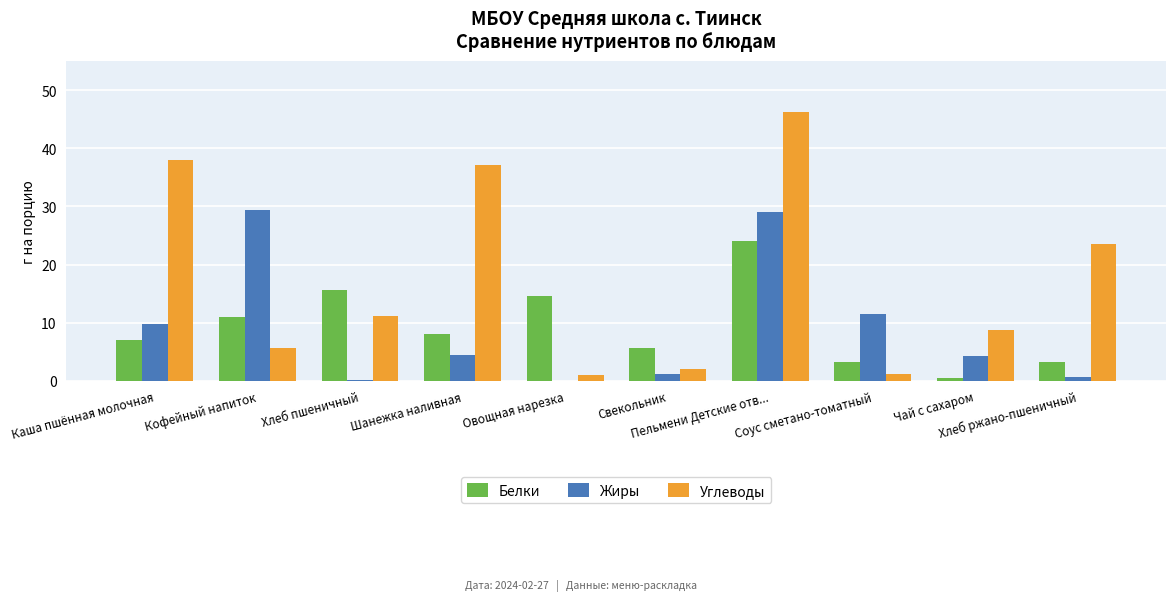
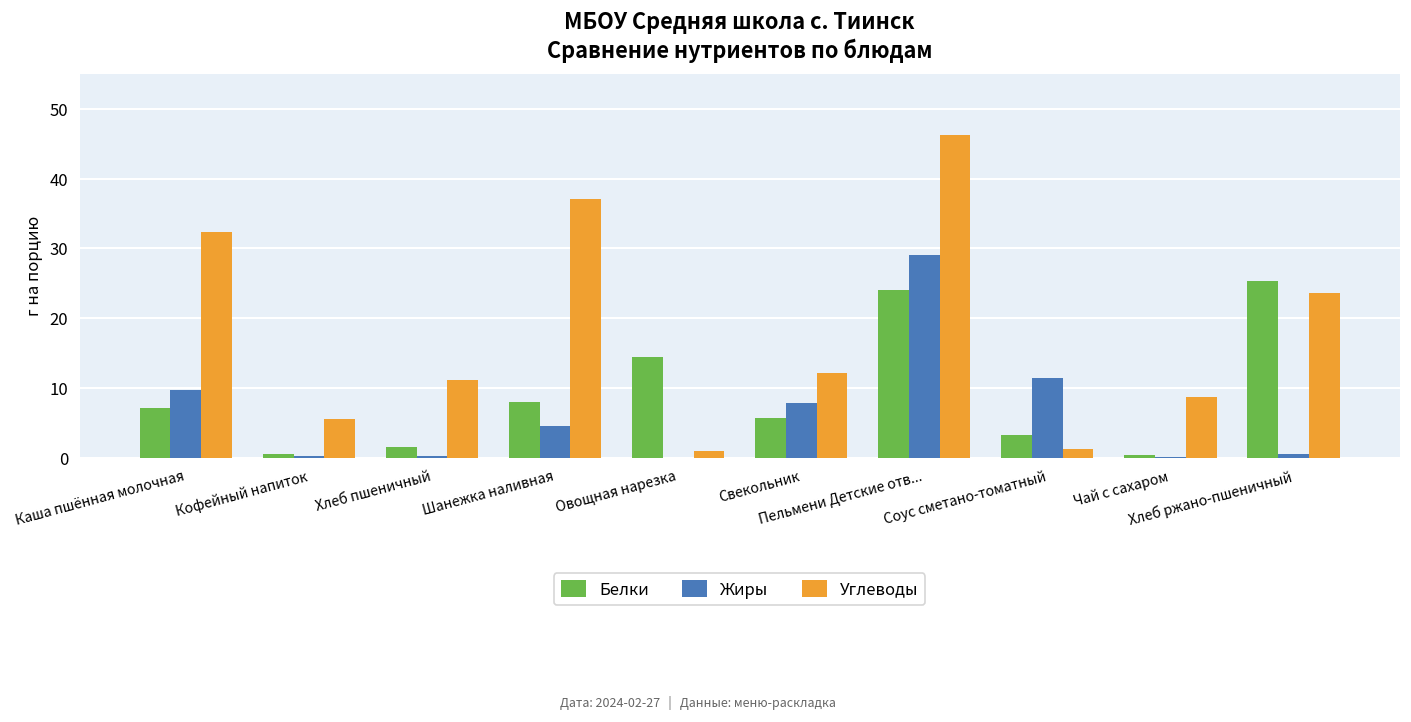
  {
    "Белки": {
      "Каша пшённая молочная": 7,
-     "Кофейный напиток": 11,
-     "Хлеб пшеничный": 16,
+     "Кофейный напиток": 1,
+     "Хлеб пшеничный": 2,
      "Шанежка наливная": 8,
      "Овощная нарезка": 15,
      "Свекольник": 6,
      "Пельмени Детские отв...": 24,
      "Соус сметано-томатный": 3,
-     "Хлеб ржано-пшеничный": 3
+     "Хлеб ржано-пшеничный": 25
    },
    "Жиры": {
      "Каша пшённая молочная": 10,
-     "Кофейный напиток": 29,
+     "Кофейный напиток": 0,
      "Шанежка наливная": 5,
      "Овощная нарезка": 0,
-     "Свекольник": 1,
+     "Свекольник": 8,
      "Пельмени Детские отв...": 29,
      "Соус сметано-томатный": 12,
-     "Чай с сахаром": 4,
+     "Чай с сахаром": 0,
      "Хлеб ржано-пшеничный": 1
    },
    "Углеводы": {
-     "Каша пшённая молочная": 38,
+     "Каша пшённая молочная": 32,
      "Кофейный напиток": 6,
      "Хлеб пшеничный": 11,
      "Шанежка наливная": 37,
      "Овощная нарезка": 1,
-     "Свекольник": 2,
+     "Свекольник": 12,
      "Пельмени Детские отв...": 46,
      "Соус сметано-томатный": 1,
      "Чай с сахаром": 9,
      "Хлеб ржано-пшеничный": 24
    }
  }
